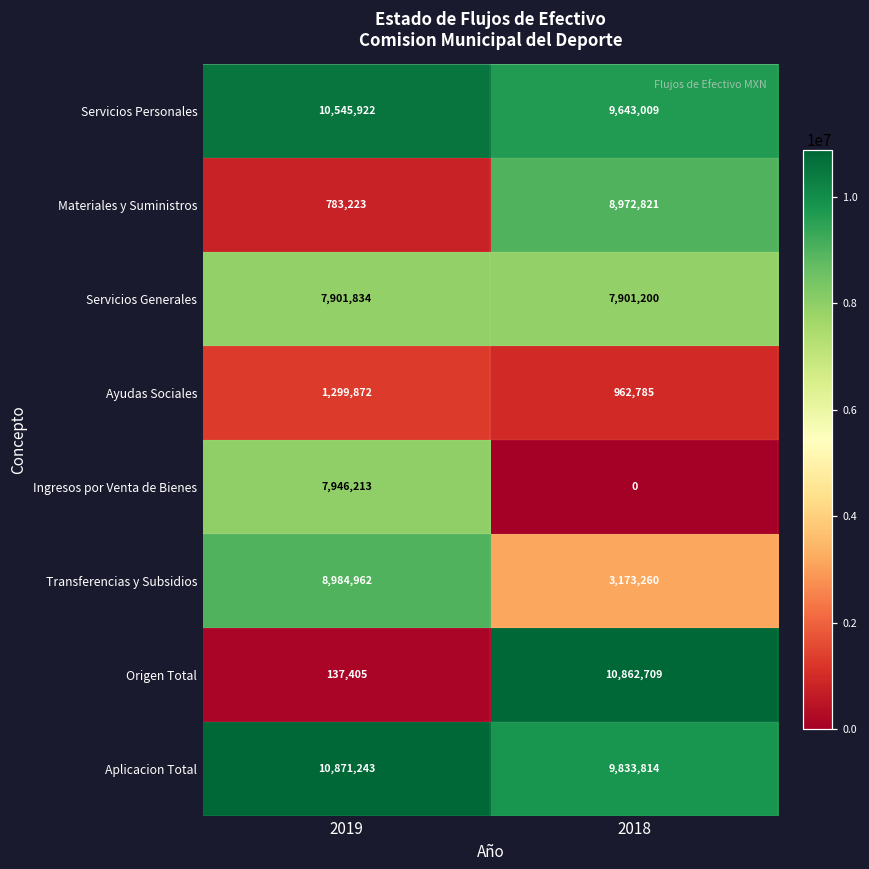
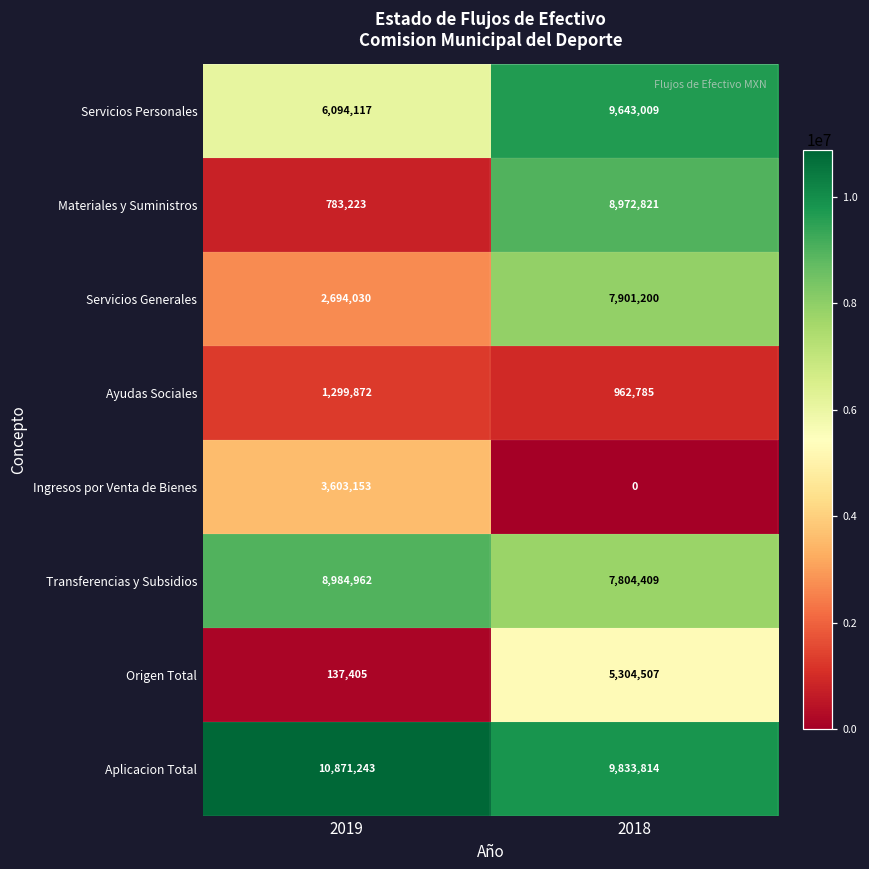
  {
    "Servicios Personales": {
-     "2019": "10,545,922"
+     "2019": "6,094,117"
    },
    "Materiales y Suministros": {
      "2019": "783,223",
      "2018": "8,972,821"
    },
    "Servicios Generales": {
-     "2019": "7,901,834",
+     "2019": "2,694,030",
      "2018": "7,901,200"
    },
    "Ayudas Sociales": {
      "2019": "1,299,872",
      "2018": "962,785"
    },
    "Ingresos por Venta de Bienes": {
-     "2019": "7,946,213",
+     "2019": "3,603,153",
      "2018": "0"
    },
    "Transferencias y Subsidios": {
      "2019": "8,984,962",
-     "2018": "3,173,260"
+     "2018": "7,804,409"
    },
    "Origen Total": {
      "2019": "137,405",
-     "2018": "10,862,709"
+     "2018": "5,304,507"
    },
    "Aplicacion Total": {
      "2019": "10,871,243",
      "2018": "9,833,814"
    }
  }
